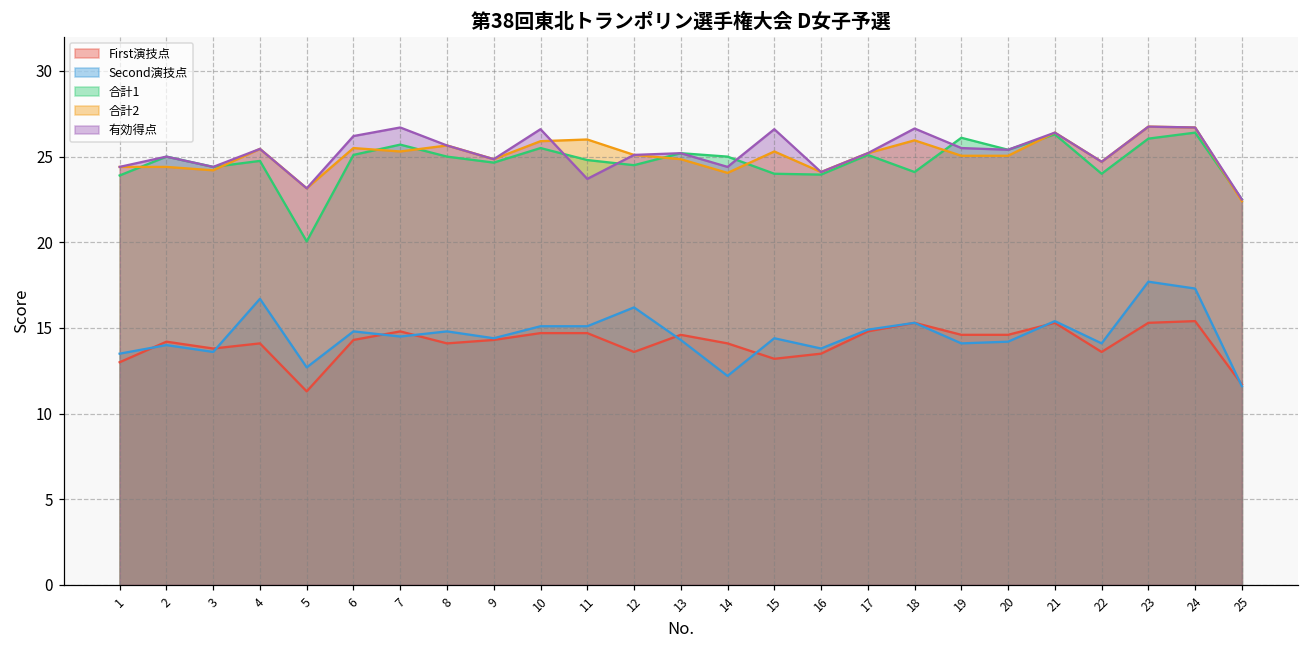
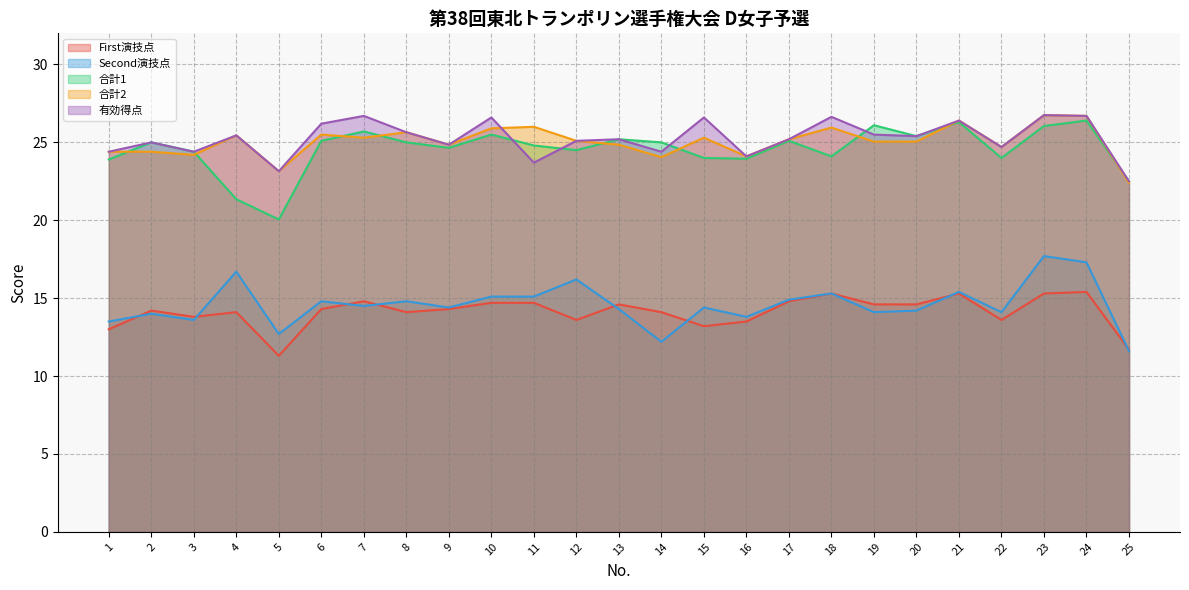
  {
    "Second演技点": {
      "1": 13.5,
      "2": 14.0,
      "3": 13.6,
      "4": 16.7,
      "5": 12.7,
      "6": 14.8,
      "7": 14.5,
      "8": 14.8,
      "10": 15.1,
      "11": 15.1,
      "12": 16.2,
      "13": 14.3,
      "14": 12.2,
      "15": 14.4,
      "16": 13.8,
      "19": 14.1,
      "20": 14.2,
      "22": 14.1,
      "23": 17.7,
      "24": 17.3
    },
    "合計1": {
      "1": 23.9,
-     "4": 24.8,
+     "4": 21.4,
      "5": 20.1,
      "6": 25.1,
      "7": 25.7,
      "8": 25.0,
      "9": 24.7,
      "10": 25.5,
      "11": 24.8,
      "12": 24.5,
      "14": 25.0,
      "15": 24.0,
      "18": 24.1,
      "19": 26.1,
      "22": 24.0,
      "23": 26.1,
      "24": 26.4
    },
    "有効得点": {
      "6": 26.2,
      "7": 26.7,
      "10": 26.6,
      "11": 23.7,
      "14": 24.4,
      "15": 26.6,
      "18": 26.6,
      "19": 25.5
    }
  }
